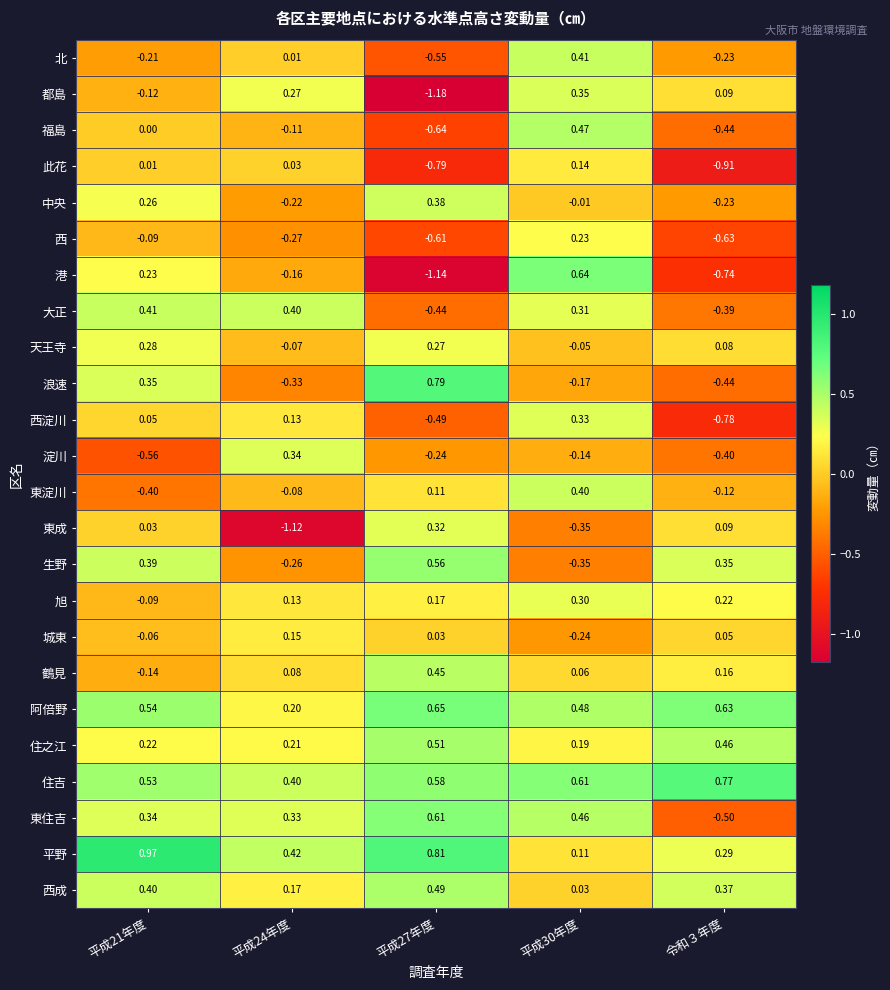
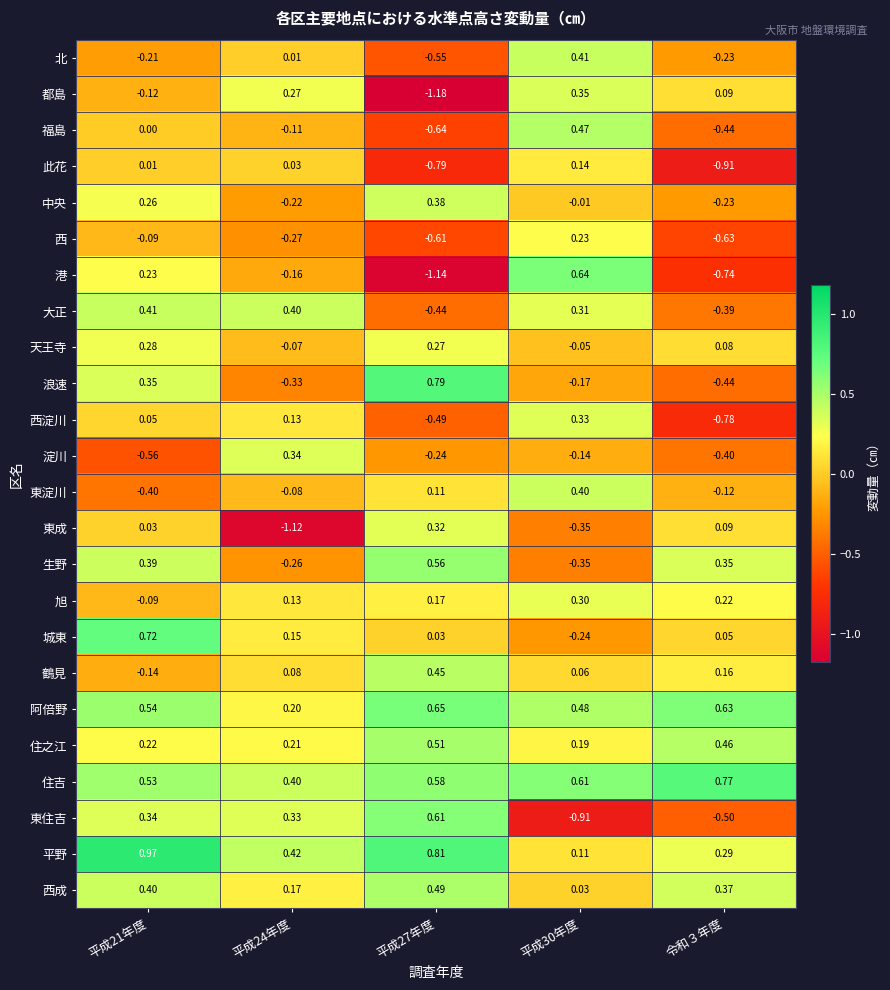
  {
    "北": {
      "平成21年度": -0.21,
      "平成24年度": 0.01,
      "平成27年度": -0.55,
      "平成30年度": 0.41,
      "令和３年度": -0.23
    },
    "都島": {
      "平成21年度": -0.12,
      "平成24年度": 0.27,
      "平成27年度": -1.18,
      "平成30年度": 0.35,
      "令和３年度": 0.09
    },
    "福島": {
      "平成21年度": 0.00,
      "平成24年度": -0.11,
      "平成27年度": -0.64,
      "平成30年度": 0.47,
      "令和３年度": -0.44
    },
    "此花": {
      "平成21年度": 0.01,
      "平成24年度": 0.03,
      "平成27年度": -0.79,
      "平成30年度": 0.14,
      "令和３年度": -0.91
    },
    "中央": {
      "平成21年度": 0.26,
      "平成24年度": -0.22,
      "平成27年度": 0.38,
      "平成30年度": -0.01,
      "令和３年度": -0.23
    },
    "西": {
      "平成21年度": -0.09,
      "平成24年度": -0.27,
      "平成27年度": -0.61,
      "平成30年度": 0.23,
      "令和３年度": -0.63
    },
    "港": {
      "平成21年度": 0.23,
      "平成24年度": -0.16,
      "平成27年度": -1.14,
      "平成30年度": 0.64,
      "令和３年度": -0.74
    },
    "大正": {
      "平成21年度": 0.41,
      "平成24年度": 0.40,
      "平成27年度": -0.44,
      "平成30年度": 0.31,
      "令和３年度": -0.39
    },
    "天王寺": {
      "平成21年度": 0.28,
      "平成24年度": -0.07,
      "平成27年度": 0.27,
      "平成30年度": -0.05,
      "令和３年度": 0.08
    },
    "浪速": {
      "平成21年度": 0.35,
      "平成24年度": -0.33,
      "平成27年度": 0.79,
      "平成30年度": -0.17,
      "令和３年度": -0.44
    },
    "西淀川": {
      "平成21年度": 0.05,
      "平成24年度": 0.13,
      "平成27年度": -0.49,
      "平成30年度": 0.33,
      "令和３年度": -0.78
    },
    "淀川": {
      "平成21年度": -0.56,
      "平成24年度": 0.34,
      "平成27年度": -0.24,
      "平成30年度": -0.14,
      "令和３年度": -0.40
    },
    "東淀川": {
      "平成21年度": -0.40,
      "平成24年度": -0.08,
      "平成27年度": 0.11,
      "平成30年度": 0.40,
      "令和３年度": -0.12
    },
    "東成": {
      "平成21年度": 0.03,
      "平成24年度": -1.12,
      "平成27年度": 0.32,
      "平成30年度": -0.35,
      "令和３年度": 0.09
    },
    "生野": {
      "平成21年度": 0.39,
      "平成24年度": -0.26,
      "平成27年度": 0.56,
      "平成30年度": -0.35,
      "令和３年度": 0.35
    },
    "旭": {
      "平成21年度": -0.09,
      "平成24年度": 0.13,
      "平成27年度": 0.17,
      "平成30年度": 0.30,
      "令和３年度": 0.22
    },
    "城東": {
-     "平成21年度": -0.06,
+     "平成21年度": 0.72,
      "平成24年度": 0.15,
      "平成27年度": 0.03,
      "平成30年度": -0.24,
      "令和３年度": 0.05
    },
    "鶴見": {
      "平成21年度": -0.14,
      "平成24年度": 0.08,
      "平成27年度": 0.45,
      "平成30年度": 0.06,
      "令和３年度": 0.16
    },
    "阿倍野": {
      "平成21年度": 0.54,
      "平成24年度": 0.20,
      "平成27年度": 0.65,
      "平成30年度": 0.48,
      "令和３年度": 0.63
    },
    "住之江": {
      "平成21年度": 0.22,
      "平成24年度": 0.21,
      "平成27年度": 0.51,
      "平成30年度": 0.19,
      "令和３年度": 0.46
    },
    "住吉": {
      "平成21年度": 0.53,
      "平成24年度": 0.40,
      "平成27年度": 0.58,
      "平成30年度": 0.61,
      "令和３年度": 0.77
    },
    "東住吉": {
      "平成21年度": 0.34,
      "平成24年度": 0.33,
      "平成27年度": 0.61,
-     "平成30年度": 0.46,
+     "平成30年度": -0.91,
      "令和３年度": -0.50
    },
    "平野": {
      "平成21年度": 0.97,
      "平成24年度": 0.42,
      "平成27年度": 0.81,
      "平成30年度": 0.11,
      "令和３年度": 0.29
    },
    "西成": {
      "平成21年度": 0.40,
      "平成24年度": 0.17,
      "平成27年度": 0.49,
      "平成30年度": 0.03,
      "令和３年度": 0.37
    }
  }
